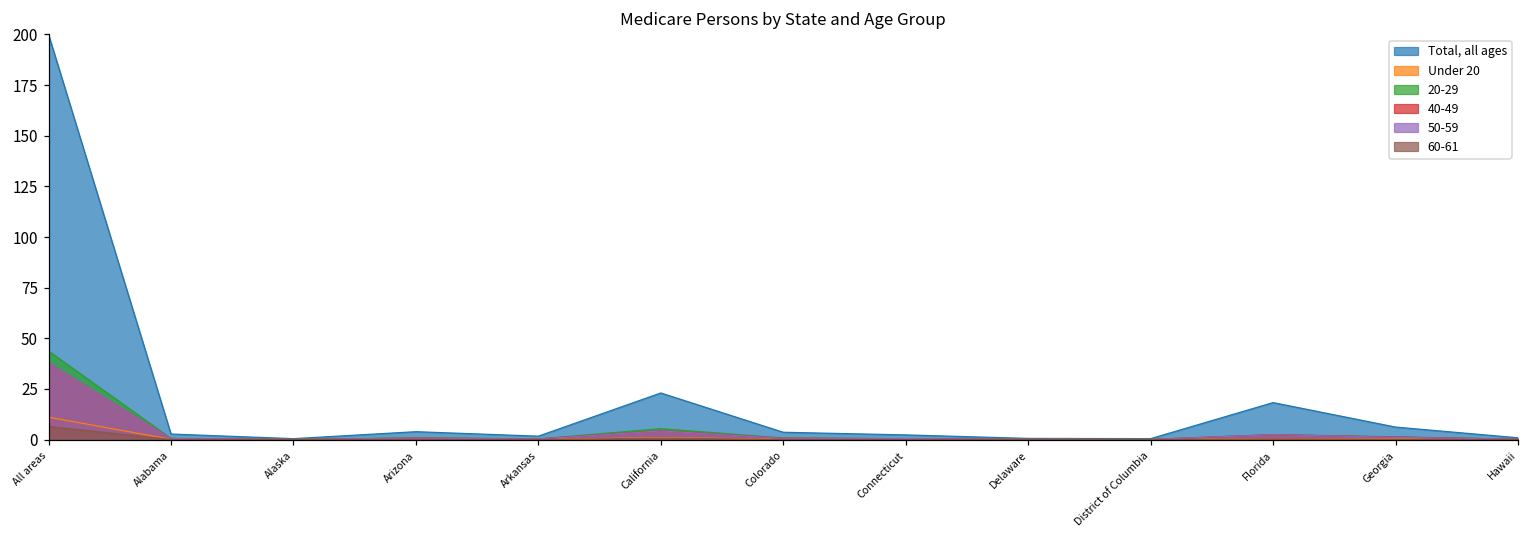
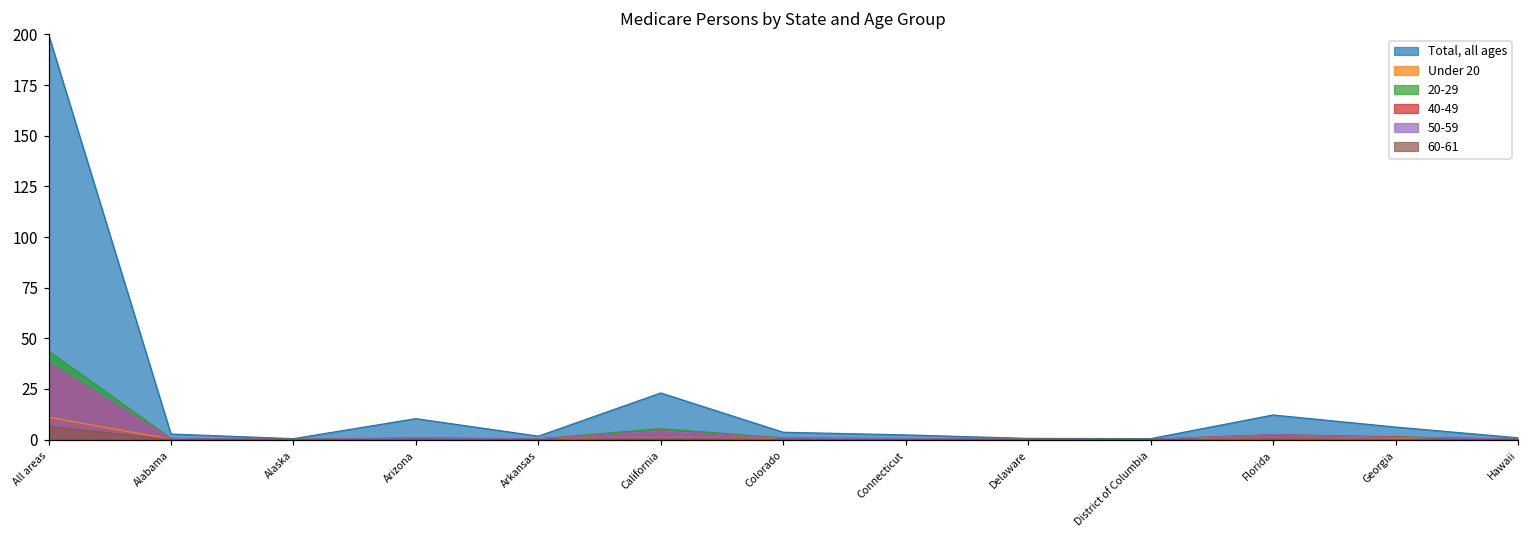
  {
    "Total, all ages": {
      "All areas": 200,
      "Alabama": 3,
-     "Arizona": 4,
+     "Arizona": 10,
      "California": 23,
      "Colorado": 4,
      "Connecticut": 2,
-     "Florida": 18,
+     "Florida": 12,
      "Georgia": 6
    },
    "Under 20": {
      "All areas": 11
    },
    "20-29": {
      "All areas": 44
    },
    "60-61": {
      "All areas": 7
    }
  }
